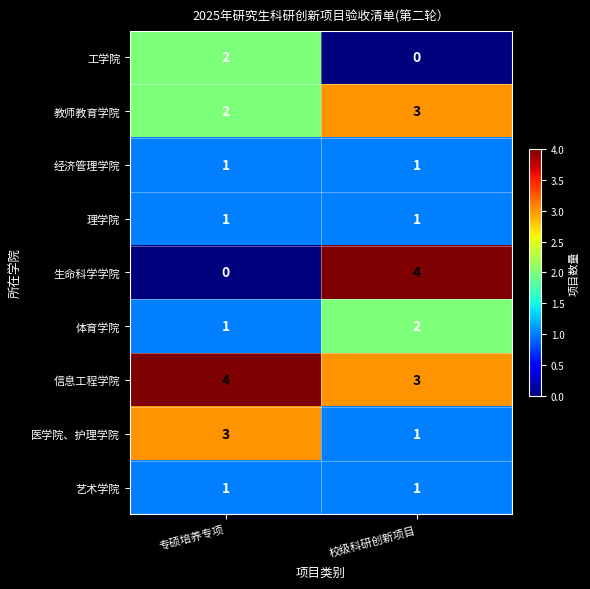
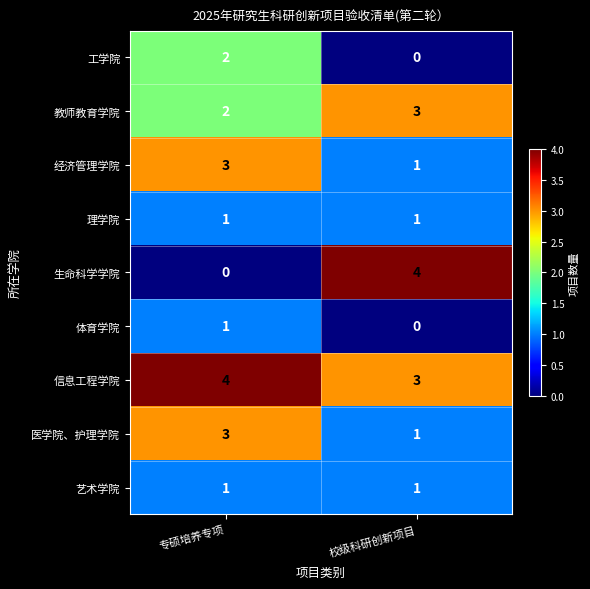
  {
    "工学院": {
      "专硕培养专项": 2,
      "校级科研创新项目": 0
    },
    "教师教育学院": {
      "专硕培养专项": 2,
      "校级科研创新项目": 3
    },
    "经济管理学院": {
-     "专硕培养专项": 1,
+     "专硕培养专项": 3,
      "校级科研创新项目": 1
    },
    "理学院": {
      "专硕培养专项": 1,
      "校级科研创新项目": 1
    },
    "生命科学学院": {
      "专硕培养专项": 0,
      "校级科研创新项目": 4
    },
    "体育学院": {
      "专硕培养专项": 1,
-     "校级科研创新项目": 2
+     "校级科研创新项目": 0
    },
    "信息工程学院": {
      "专硕培养专项": 4,
      "校级科研创新项目": 3
    },
    "医学院、护理学院": {
      "专硕培养专项": 3,
      "校级科研创新项目": 1
    },
    "艺术学院": {
      "专硕培养专项": 1,
      "校级科研创新项目": 1
    }
  }
